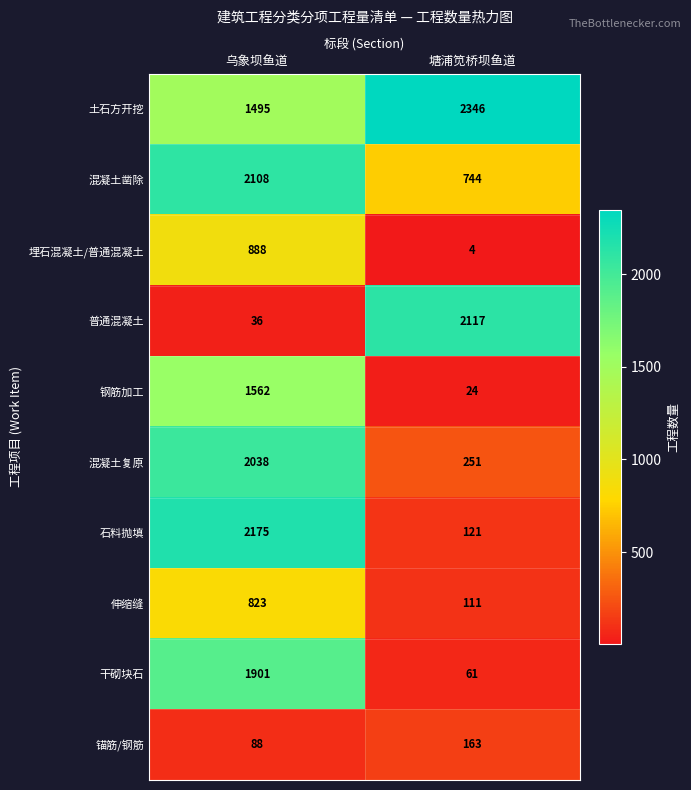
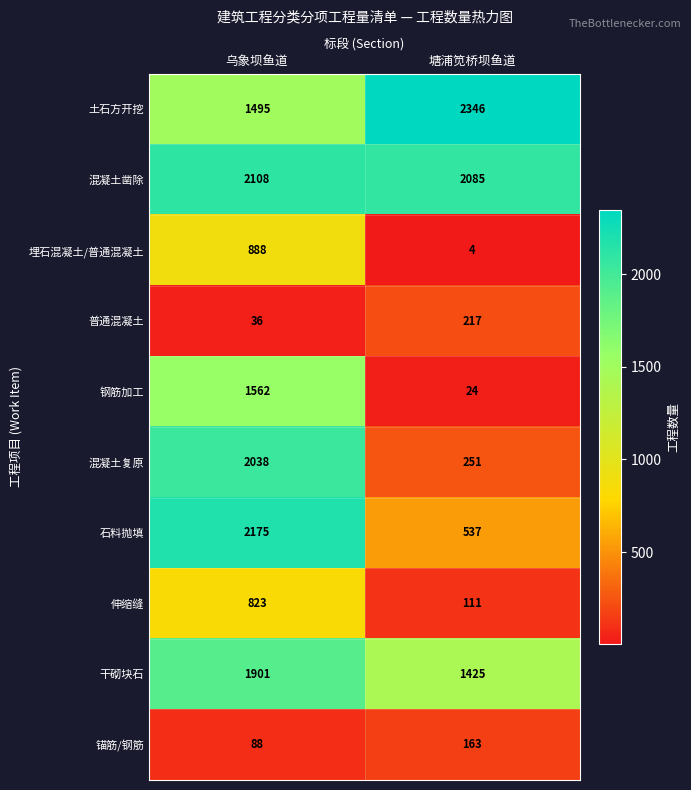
  {
    "土石方开挖": {
      "乌象坝鱼道": 1495,
      "塘浦笕桥坝鱼道": 2346
    },
    "混凝土凿除": {
      "乌象坝鱼道": 2108,
-     "塘浦笕桥坝鱼道": 744
+     "塘浦笕桥坝鱼道": 2085
    },
    "埋石混凝土/普通混凝土": {
      "乌象坝鱼道": 888,
      "塘浦笕桥坝鱼道": 4
    },
    "普通混凝土": {
      "乌象坝鱼道": 36,
-     "塘浦笕桥坝鱼道": 2117
+     "塘浦笕桥坝鱼道": 217
    },
    "钢筋加工": {
      "乌象坝鱼道": 1562,
      "塘浦笕桥坝鱼道": 24
    },
    "混凝土复原": {
      "乌象坝鱼道": 2038,
      "塘浦笕桥坝鱼道": 251
    },
    "石料抛填": {
      "乌象坝鱼道": 2175,
-     "塘浦笕桥坝鱼道": 121
+     "塘浦笕桥坝鱼道": 537
    },
    "伸缩缝": {
      "乌象坝鱼道": 823,
      "塘浦笕桥坝鱼道": 111
    },
    "干砌块石": {
      "乌象坝鱼道": 1901,
-     "塘浦笕桥坝鱼道": 61
+     "塘浦笕桥坝鱼道": 1425
    },
    "锚筋/钢筋": {
      "乌象坝鱼道": 88,
      "塘浦笕桥坝鱼道": 163
    }
  }
